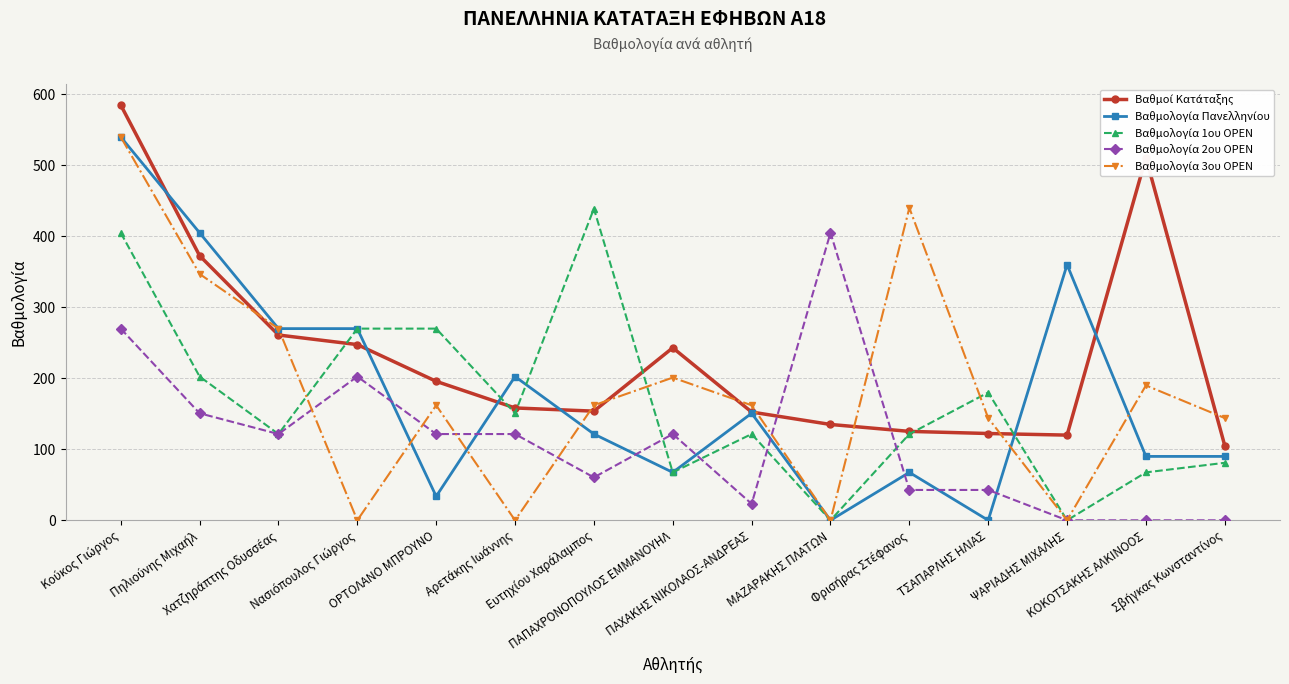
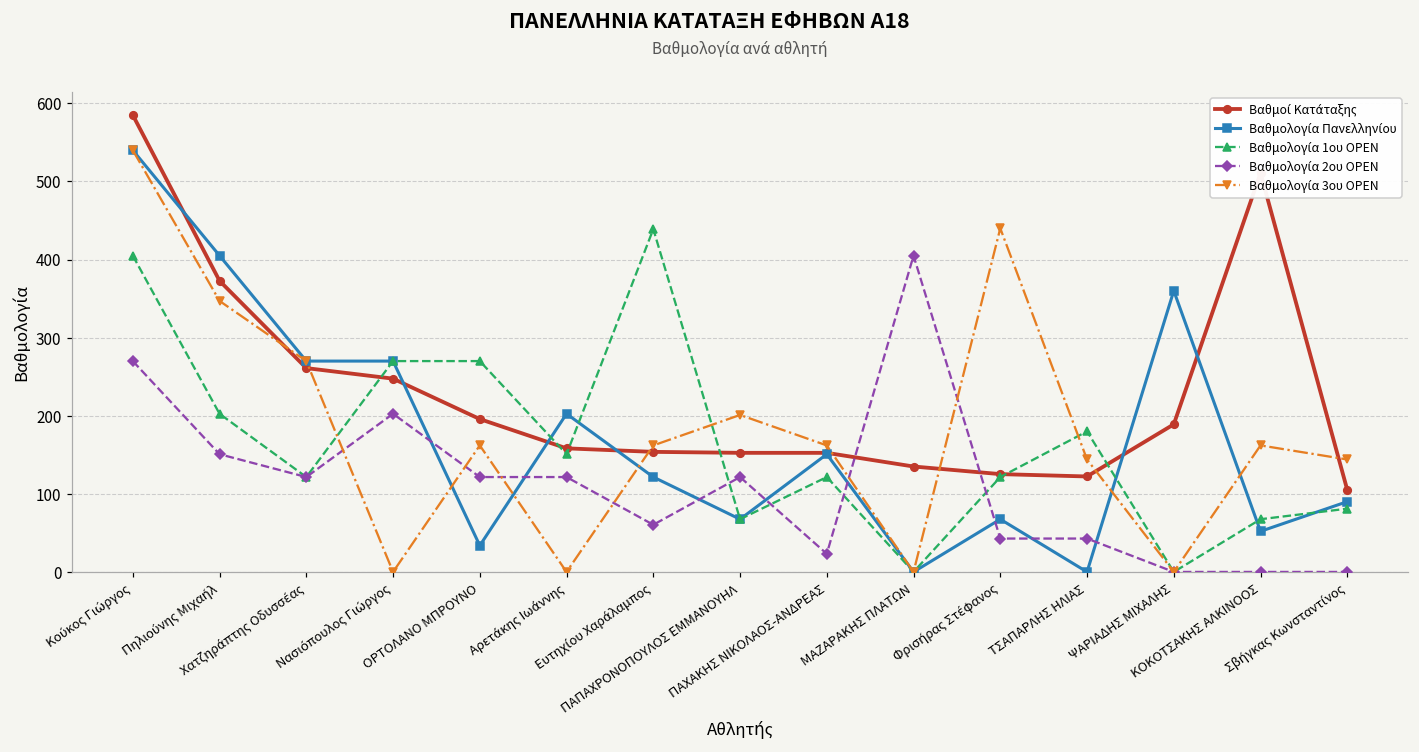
  {
    "Βαθμοί Κατάταξης": {
      "Κούκος Γιώργος": 590,
      "Πηλιούνης Μιχαήλ": 370,
      "Χατζηράπτης Οδυσσέας": 260,
      "Νασιόπουλος Γιώργος": 250,
      "ΟΡΤΟΛΑΝΟ ΜΠΡΟΥΝΟ": 200,
      "Αρετάκης Ιωάννης": 160,
      "Ευτηχίου Χαράλαμπος": 150,
-     "ΠΑΠΑΧΡΟΝΟΠΟΥΛΟΣ ΕΜΜΑΝΟΥΗΛ": 240,
+     "ΠΑΠΑΧΡΟΝΟΠΟΥΛΟΣ ΕΜΜΑΝΟΥΗΛ": 150,
      "ΜΑΖΑΡΑΚΗΣ ΠΛΑΤΩΝ": 140,
      "Φρισήρας Στέφανος": 130,
      "ΤΣΑΠΑΡΛΗΣ ΗΛΙΑΣ": 120,
-     "ΨΑΡΙΑΔΗΣ ΜΙΧΑΛΗΣ": 120,
+     "ΨΑΡΙΑΔΗΣ ΜΙΧΑΛΗΣ": 190,
      "Σβήγκας Κωνσταντίνος": 110
    },
    "Βαθμολογία Πανελληνίου": {
      "Πηλιούνης Μιχαήλ": 410,
      "ΟΡΤΟΛΑΝΟ ΜΠΡΟΥΝΟ": 30,
      "Αρετάκης Ιωάννης": 200,
      "Ευτηχίου Χαράλαμπος": 120,
      "Φρισήρας Στέφανος": 70,
      "ΤΣΑΠΑΡΛΗΣ ΗΛΙΑΣ": 0,
      "ΨΑΡΙΑΔΗΣ ΜΙΧΑΛΗΣ": 360,
-     "ΚΟΚΟΤΣΑΚΗΣ ΑΛΚΙΝΟΟΣ": 90,
+     "ΚΟΚΟΤΣΑΚΗΣ ΑΛΚΙΝΟΟΣ": 50,
      "Σβήγκας Κωνσταντίνος": 90
    },
    "Βαθμολογία 1ου OPEN": {
      "Κούκος Γιώργος": 410,
      "Πηλιούνης Μιχαήλ": 200,
      "ΟΡΤΟΛΑΝΟ ΜΠΡΟΥΝΟ": 270,
      "Αρετάκης Ιωάννης": 150,
      "Ευτηχίου Χαράλαμπος": 440,
      "ΠΑΧΑΚΗΣ ΝΙΚΟΛΑΟΣ-ΑΝΔΡΕΑΣ": 120,
      "Φρισήρας Στέφανος": 120,
      "ΤΣΑΠΑΡΛΗΣ ΗΛΙΑΣ": 180,
      "ΚΟΚΟΤΣΑΚΗΣ ΑΛΚΙΝΟΟΣ": 70,
      "Σβήγκας Κωνσταντίνος": 80
    },
    "Βαθμολογία 2ου OPEN": {
      "Κούκος Γιώργος": 270,
      "Πηλιούνης Μιχαήλ": 150,
      "Νασιόπουλος Γιώργος": 200,
      "ΟΡΤΟΛΑΝΟ ΜΠΡΟΥΝΟ": 120,
      "Αρετάκης Ιωάννης": 120,
      "Ευτηχίου Χαράλαμπος": 60,
      "ΠΑΠΑΧΡΟΝΟΠΟΥΛΟΣ ΕΜΜΑΝΟΥΗΛ": 120,
      "ΠΑΧΑΚΗΣ ΝΙΚΟΛΑΟΣ-ΑΝΔΡΕΑΣ": 20,
      "ΜΑΖΑΡΑΚΗΣ ΠΛΑΤΩΝ": 410,
      "Φρισήρας Στέφανος": 40,
      "ΤΣΑΠΑΡΛΗΣ ΗΛΙΑΣ": 40,
      "ΚΟΚΟΤΣΑΚΗΣ ΑΛΚΙΝΟΟΣ": 0,
      "Σβήγκας Κωνσταντίνος": 0
    },
    "Βαθμολογία 3ου OPEN": {
      "Πηλιούνης Μιχαήλ": 350,
      "Νασιόπουλος Γιώργος": 0,
      "ΟΡΤΟΛΑΝΟ ΜΠΡΟΥΝΟ": 160,
      "Αρετάκης Ιωάννης": 0,
      "Ευτηχίου Χαράλαμπος": 160,
      "ΠΑΠΑΧΡΟΝΟΠΟΥΛΟΣ ΕΜΜΑΝΟΥΗΛ": 200,
      "ΠΑΧΑΚΗΣ ΝΙΚΟΛΑΟΣ-ΑΝΔΡΕΑΣ": 160,
      "Φρισήρας Στέφανος": 440,
      "ΤΣΑΠΑΡΛΗΣ ΗΛΙΑΣ": 140,
-     "ΚΟΚΟΤΣΑΚΗΣ ΑΛΚΙΝΟΟΣ": 190,
+     "ΚΟΚΟΤΣΑΚΗΣ ΑΛΚΙΝΟΟΣ": 160,
      "Σβήγκας Κωνσταντίνος": 140
    }
  }
